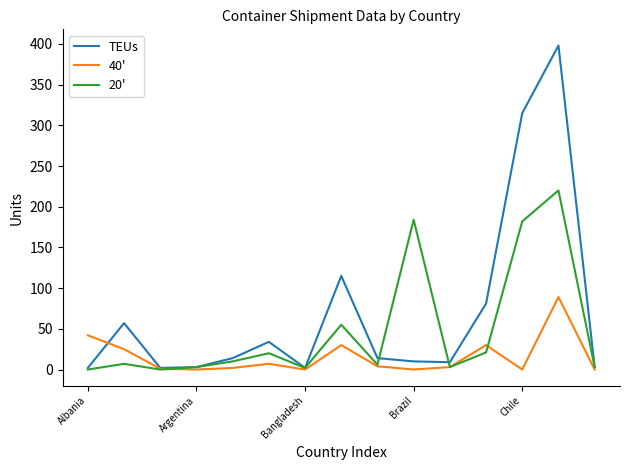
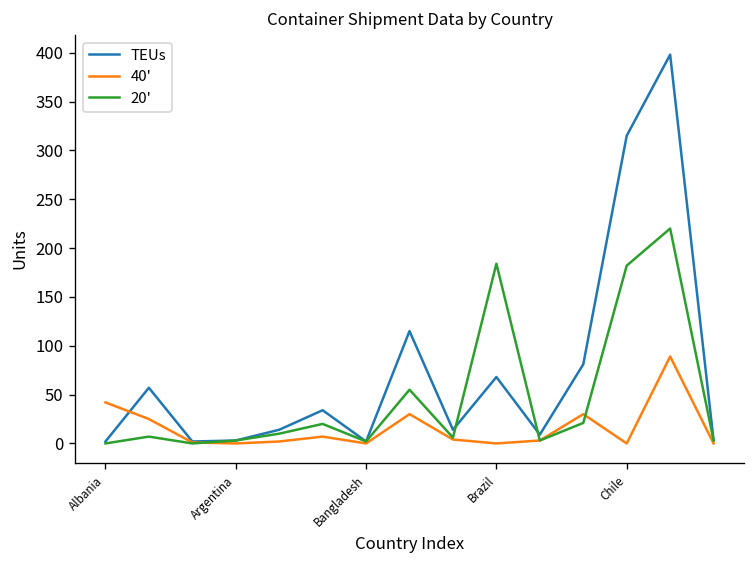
  {
    "TEUs": {
-     "Brazil": 10,
+     "Brazil": 70,
      "Chile": 320
    },
    "40'": {
      "Albania": 40,
      "Brazil": 0,
      "Chile": 0
    },
    "20'": {
      "Brazil": 180,
      "Chile": 180
    }
  }
